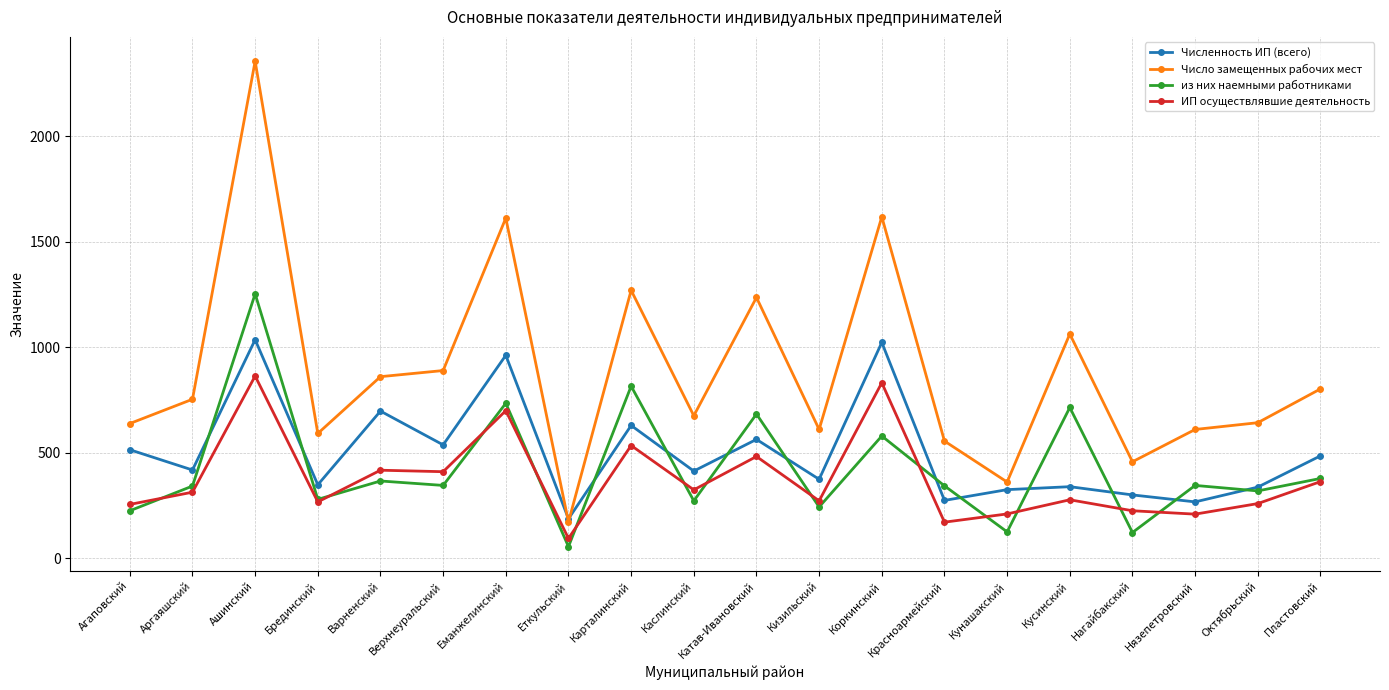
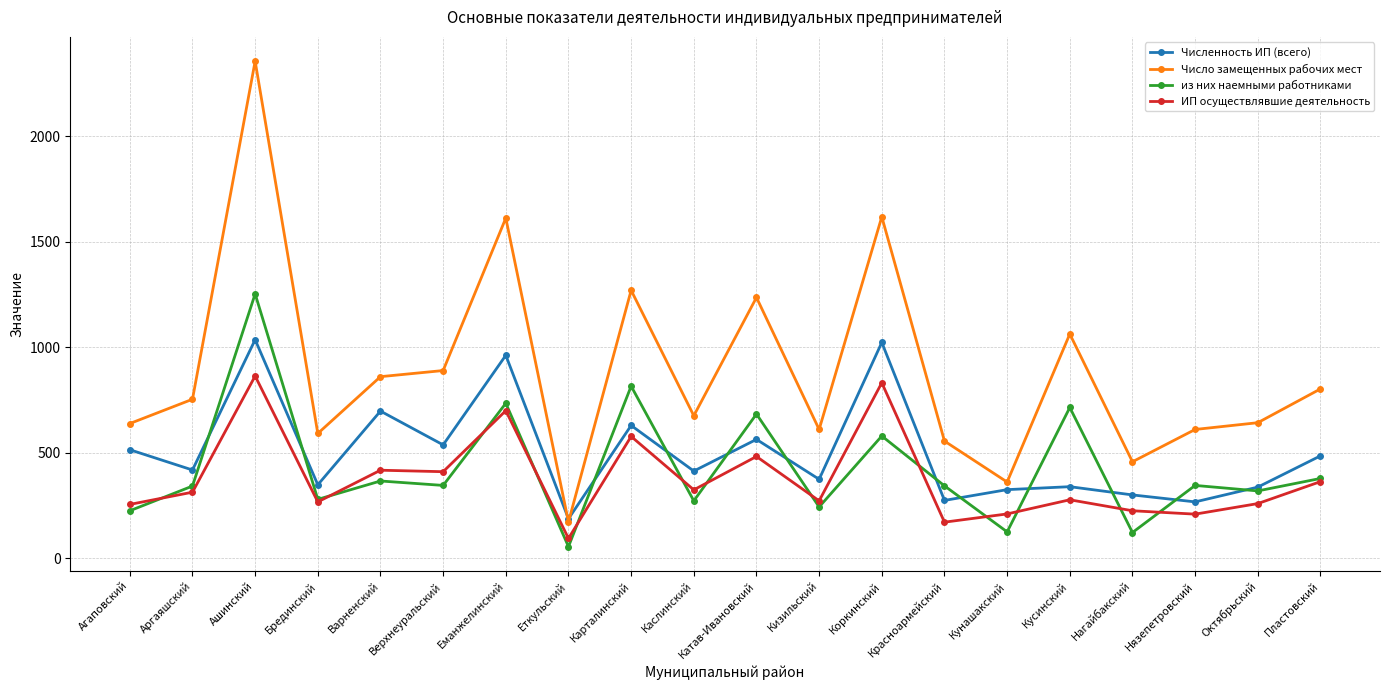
  {
    "Численность ИП (всего)": {
      "Агаповский": 520,
      "Аргаяшский": 420,
      "Ашинский": 1040,
      "Брединский": 350,
      "Варненский": 700,
      "Верхнеуральский": 540,
      "Еманжелинский": 960,
      "Еткульский": 190,
      "Карталинский": 630,
      "Каслинский": 410,
      "Катав-Ивановский": 560,
      "Кизильский": 380,
      "Коркинский": 1020,
      "Красноармейский": 280,
      "Кунашакский": 330,
      "Кусинский": 340,
      "Нагайбакский": 300,
      "Нязепетровский": 270,
      "Октябрьский": 340,
      "Пластовский": 490
    },
    "Число замещенных рабочих мест": {
      "Агаповский": 640,
      "Аргаяшский": 750,
      "Ашинский": 2360,
      "Брединский": 590,
      "Варненский": 860,
      "Верхнеуральский": 890,
      "Еманжелинский": 1610,
      "Еткульский": 170,
      "Карталинский": 1270,
      "Каслинский": 680,
      "Катав-Ивановский": 1240,
      "Кизильский": 610,
      "Коркинский": 1620,
      "Красноармейский": 560,
      "Кунашакский": 360,
      "Кусинский": 1060,
      "Нагайбакский": 460,
      "Нязепетровский": 610,
      "Октябрьский": 640,
      "Пластовский": 800
    },
    "из них наемными работниками": {
      "Агаповский": 230,
      "Аргаяшский": 340,
      "Ашинский": 1250,
      "Варненский": 370,
      "Верхнеуральский": 350,
      "Еманжелинский": 740,
      "Еткульский": 60,
      "Карталинский": 820,
      "Каслинский": 270,
      "Катав-Ивановский": 680,
      "Кизильский": 240,
      "Коркинский": 580,
      "Красноармейский": 340,
      "Кунашакский": 130,
      "Кусинский": 720,
      "Нагайбакский": 120,
      "Нязепетровский": 350,
      "Октябрьский": 320,
      "Пластовский": 380
    },
    "ИП осуществлявшие деятельность": {
      "Агаповский": 260,
      "Аргаяшский": 310,
      "Ашинский": 860,
      "Варненский": 420,
      "Верхнеуральский": 410,
      "Еманжелинский": 700,
      "Еткульский": 100,
-     "Карталинский": 540,
+     "Карталинский": 580,
      "Каслинский": 330,
      "Катав-Ивановский": 480,
      "Кизильский": 270,
      "Коркинский": 830,
      "Красноармейский": 170,
      "Кунашакский": 210,
      "Кусинский": 280,
      "Нагайбакский": 230,
      "Нязепетровский": 210,
      "Октябрьский": 260,
      "Пластовский": 360
    }
  }
